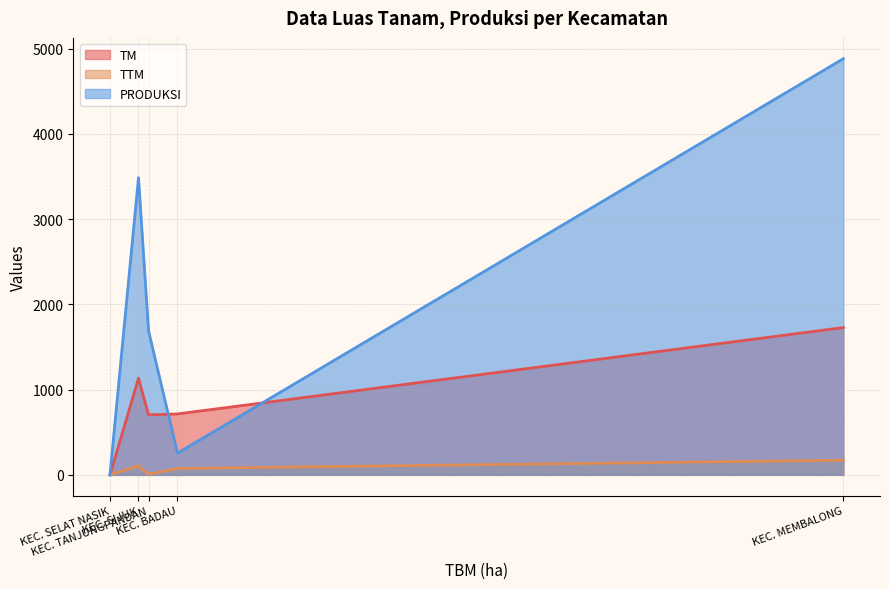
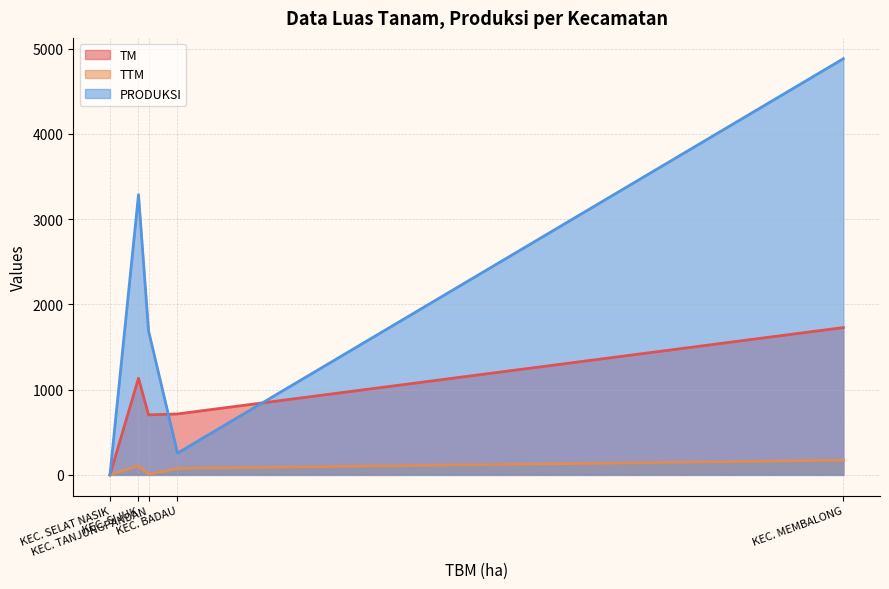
  {
    "PRODUKSI": {
-     "KEC. SIJUK": 3500,
+     "KEC. SIJUK": 3300,
      "KEC. TANJUNGPANDAN": 1700,
      "KEC. BADAU": 300,
      "KEC. MEMBALONG": 4900
    }
  }
